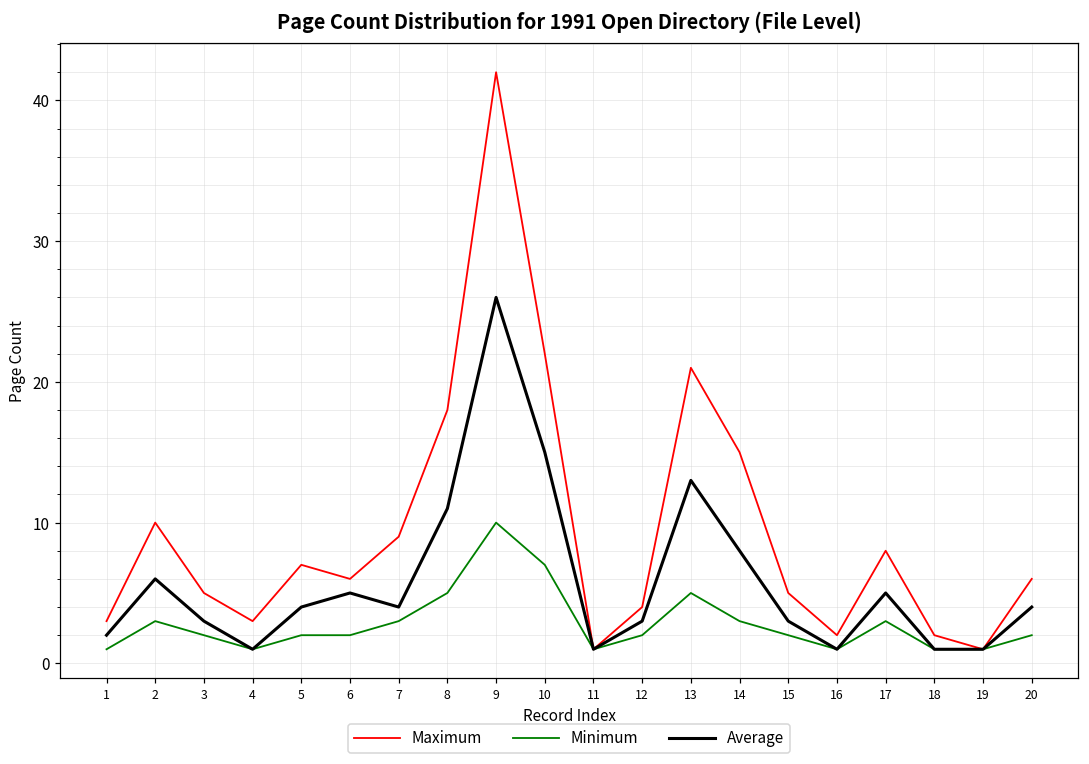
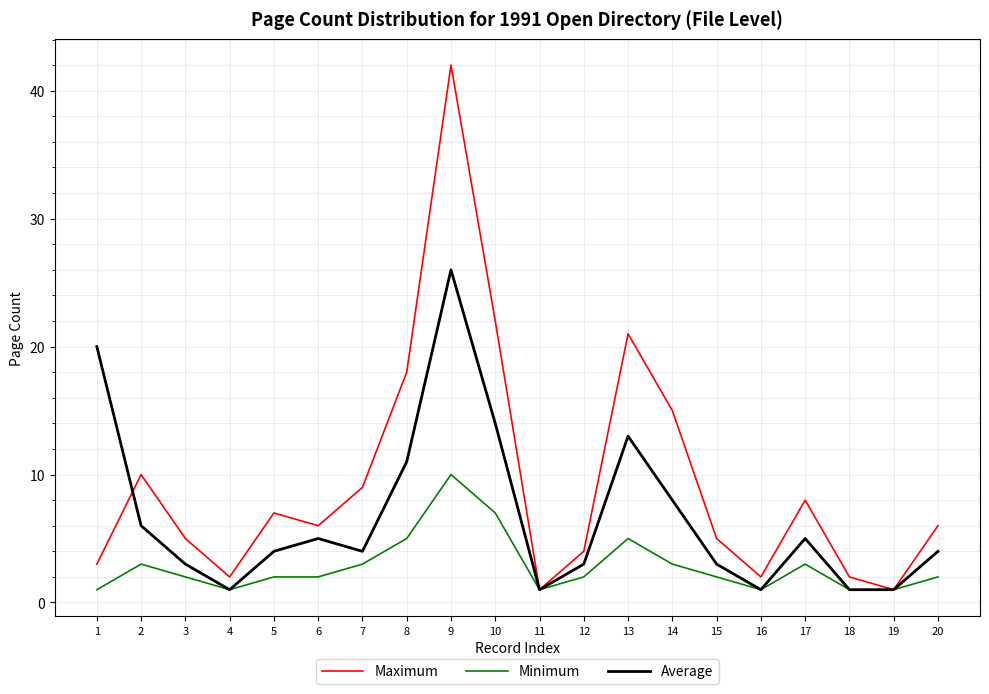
  {
    "Maximum": {
      "1": 3,
      "2": 10,
      "3": 5,
-     "4": 3,
+     "4": 2,
      "5": 7,
      "6": 6,
      "7": 9,
      "8": 18,
      "9": 42,
      "10": 22,
      "12": 4,
      "13": 21,
      "14": 15,
      "15": 5,
      "16": 2,
      "17": 8,
      "18": 2,
      "20": 6
    },
    "Minimum": {
      "1": 1,
      "2": 3,
      "3": 2,
      "5": 2,
      "6": 2,
      "7": 3,
      "8": 5,
      "9": 10,
      "10": 7,
      "12": 2,
      "13": 5,
      "14": 3,
      "15": 2,
      "17": 3,
      "20": 2
    },
    "Average": {
-     "1": 2,
+     "1": 20,
      "2": 6,
      "3": 3,
      "5": 4,
      "6": 5,
      "7": 4,
      "8": 11,
      "9": 26,
-     "10": 15,
+     "10": 14,
      "12": 3,
      "13": 13,
      "14": 8,
      "15": 3,
      "17": 5,
      "20": 4
    }
  }
